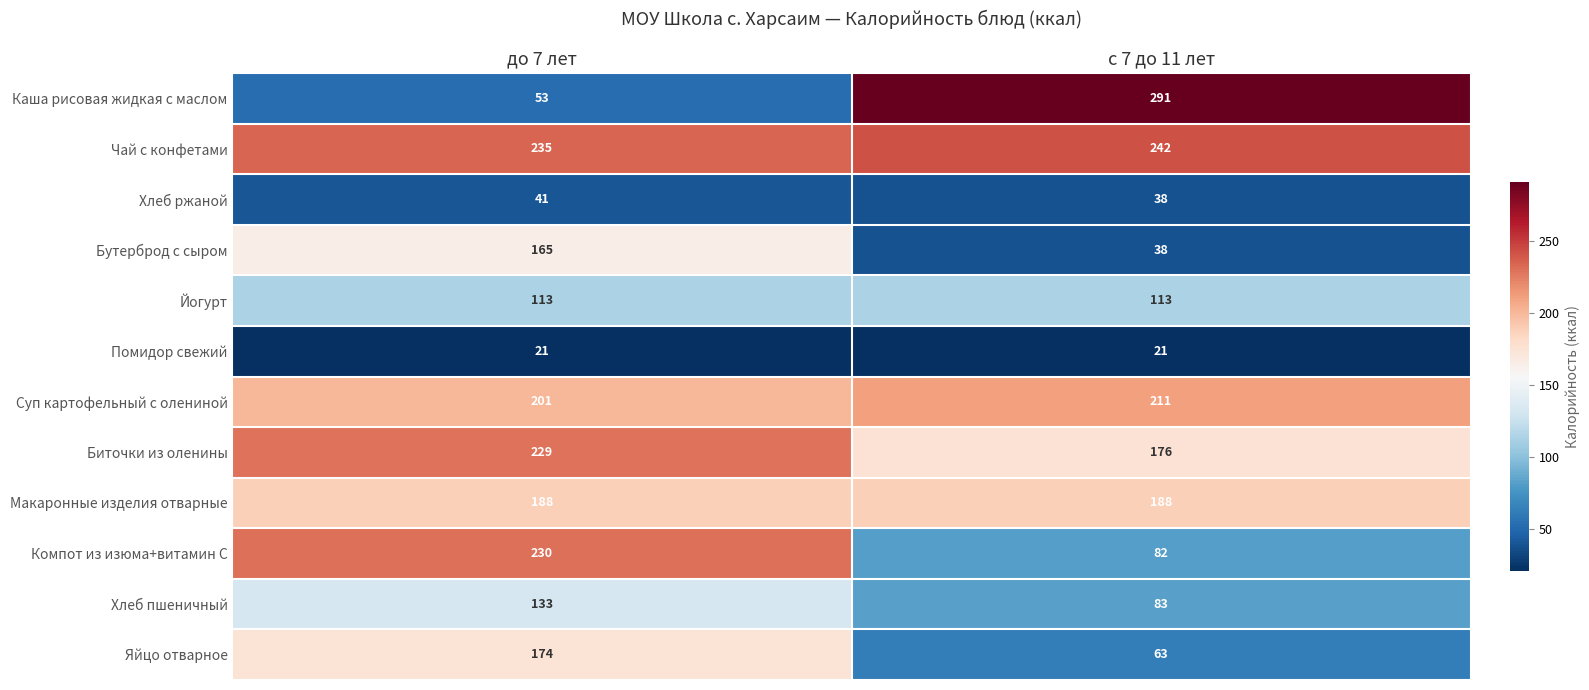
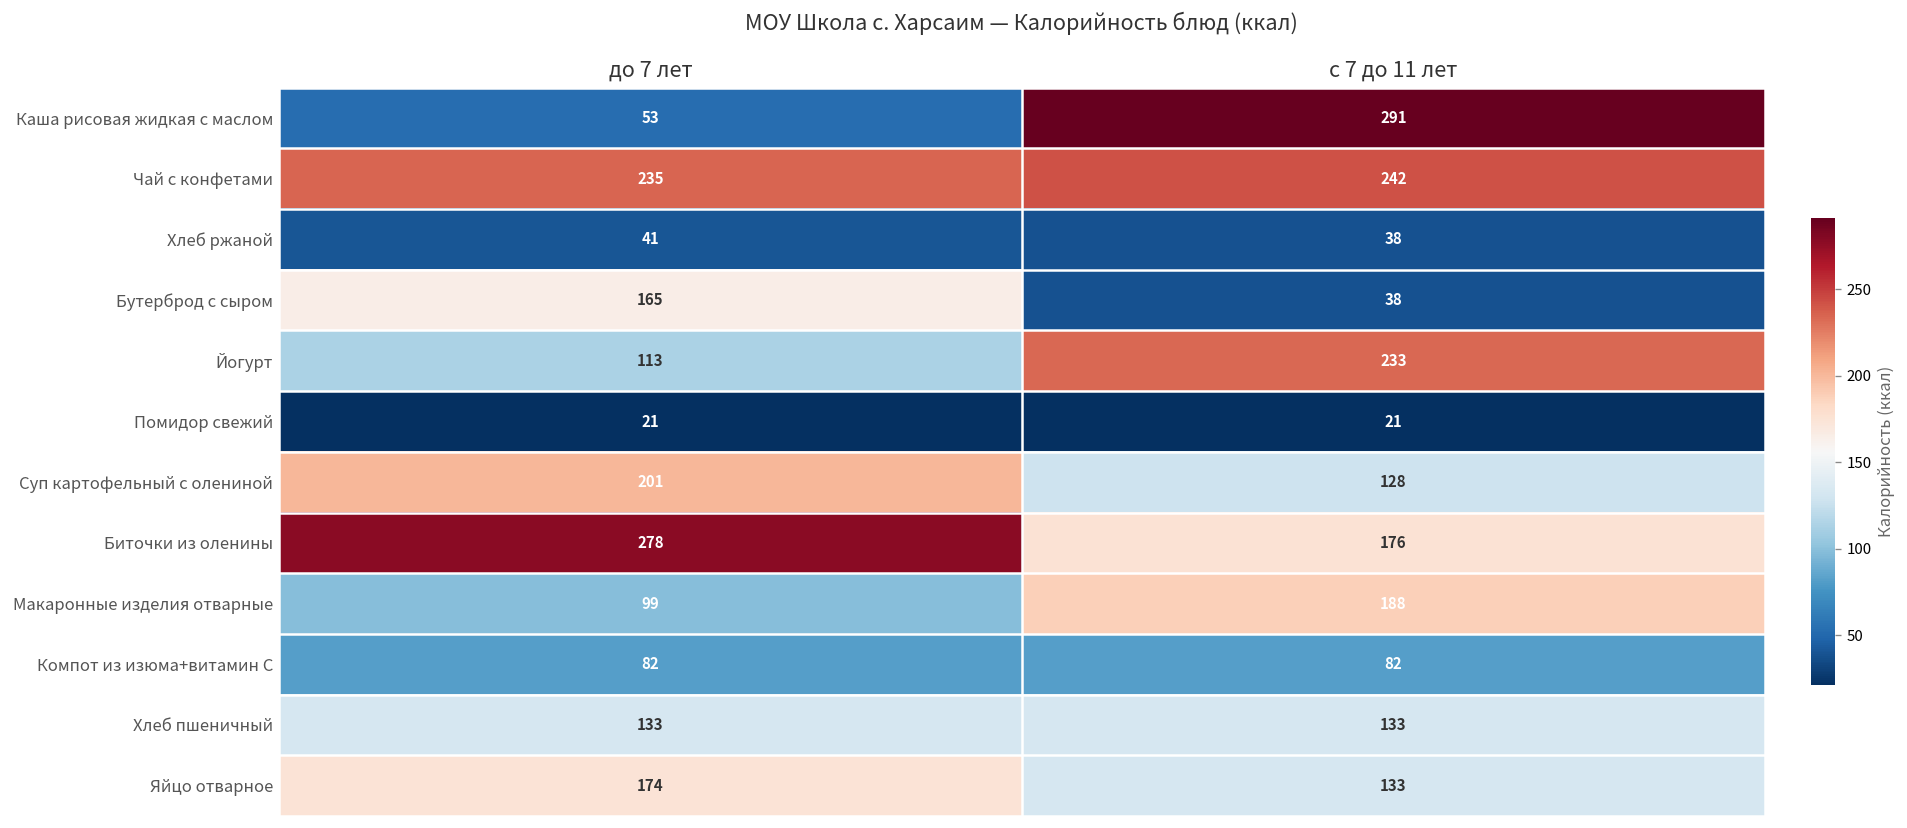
  {
    "Каша рисовая жидкая с маслом": {
      "до 7 лет": 53,
      "с 7 до 11 лет": 291
    },
    "Чай с конфетами": {
      "до 7 лет": 235,
      "с 7 до 11 лет": 242
    },
    "Хлеб ржаной": {
      "до 7 лет": 41,
      "с 7 до 11 лет": 38
    },
    "Бутерброд с сыром": {
      "до 7 лет": 165,
      "с 7 до 11 лет": 38
    },
    "Йогурт": {
      "до 7 лет": 113,
-     "с 7 до 11 лет": 113
+     "с 7 до 11 лет": 233
    },
    "Помидор свежий": {
      "до 7 лет": 21,
      "с 7 до 11 лет": 21
    },
    "Суп картофельный с олениной": {
      "до 7 лет": 201,
-     "с 7 до 11 лет": 211
+     "с 7 до 11 лет": 128
    },
    "Биточки из оленины": {
-     "до 7 лет": 229,
+     "до 7 лет": 278,
      "с 7 до 11 лет": 176
    },
    "Макаронные изделия отварные": {
-     "до 7 лет": 188,
+     "до 7 лет": 99,
      "с 7 до 11 лет": 188
    },
    "Компот из изюма+витамин С": {
-     "до 7 лет": 230,
+     "до 7 лет": 82,
      "с 7 до 11 лет": 82
    },
    "Хлеб пшеничный": {
      "до 7 лет": 133,
-     "с 7 до 11 лет": 83
+     "с 7 до 11 лет": 133
    },
    "Яйцо отварное": {
      "до 7 лет": 174,
-     "с 7 до 11 лет": 63
+     "с 7 до 11 лет": 133
    }
  }
